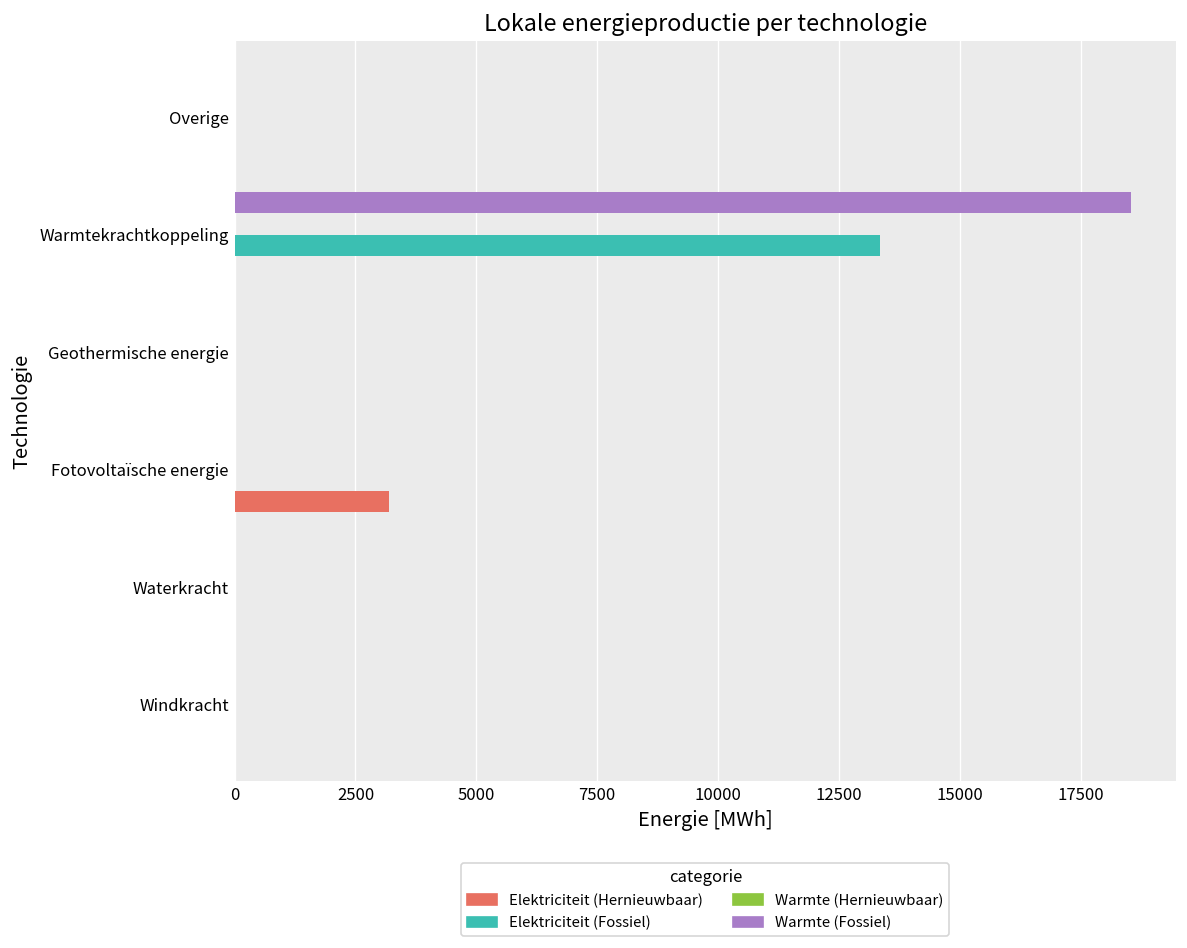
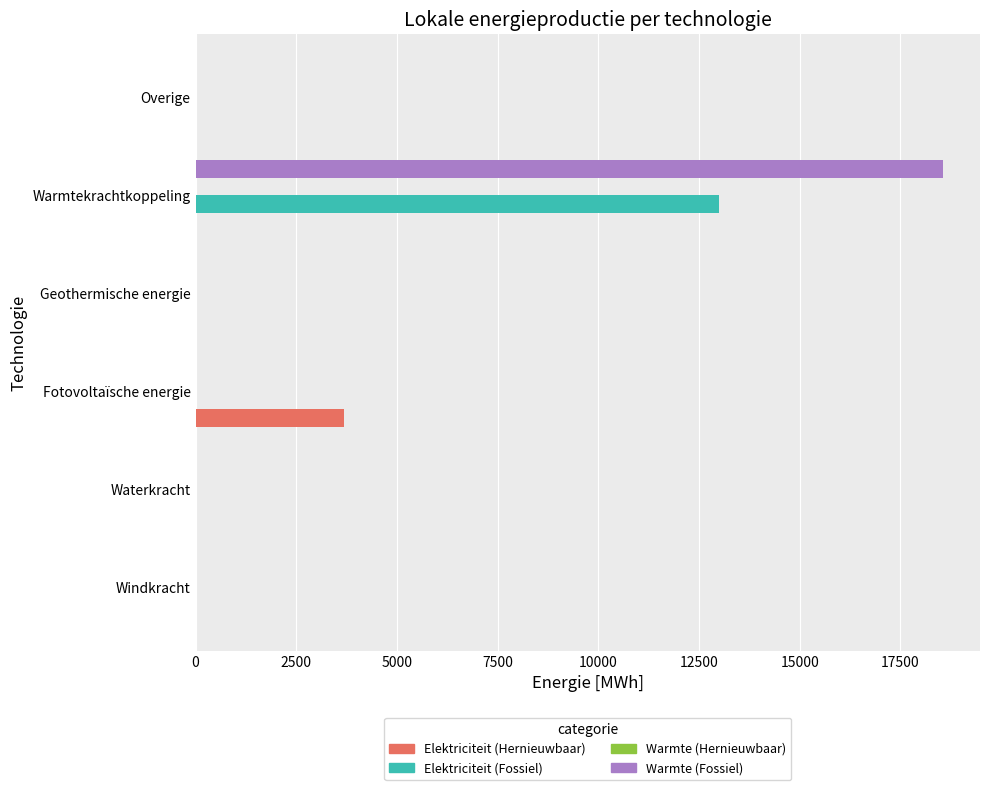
  {
    "Elektriciteit (Hernieuwbaar)": {
      "Overige": 0,
      "Warmtekrachtkoppeling": 0,
      "Geothermische energie": 0,
-     "Fotovoltaïsche energie": 3200,
+     "Fotovoltaïsche energie": 3700,
      "Waterkracht": 0,
      "Windkracht": 0
    },
    "Elektriciteit (Fossiel)": {
      "Overige": 0,
-     "Warmtekrachtkoppeling": 13400,
+     "Warmtekrachtkoppeling": 13000,
      "Geothermische energie": 0,
      "Fotovoltaïsche energie": 0,
      "Waterkracht": 0,
      "Windkracht": 0
    },
    "Warmte (Hernieuwbaar)": {
      "Overige": 0,
      "Warmtekrachtkoppeling": 0,
      "Geothermische energie": 0,
      "Fotovoltaïsche energie": 0,
      "Waterkracht": 0,
      "Windkracht": 0
    },
    "Warmte (Fossiel)": {
      "Overige": 0,
      "Warmtekrachtkoppeling": 18500,
      "Geothermische energie": 0,
      "Fotovoltaïsche energie": 0,
      "Waterkracht": 0,
      "Windkracht": 0
    }
  }
